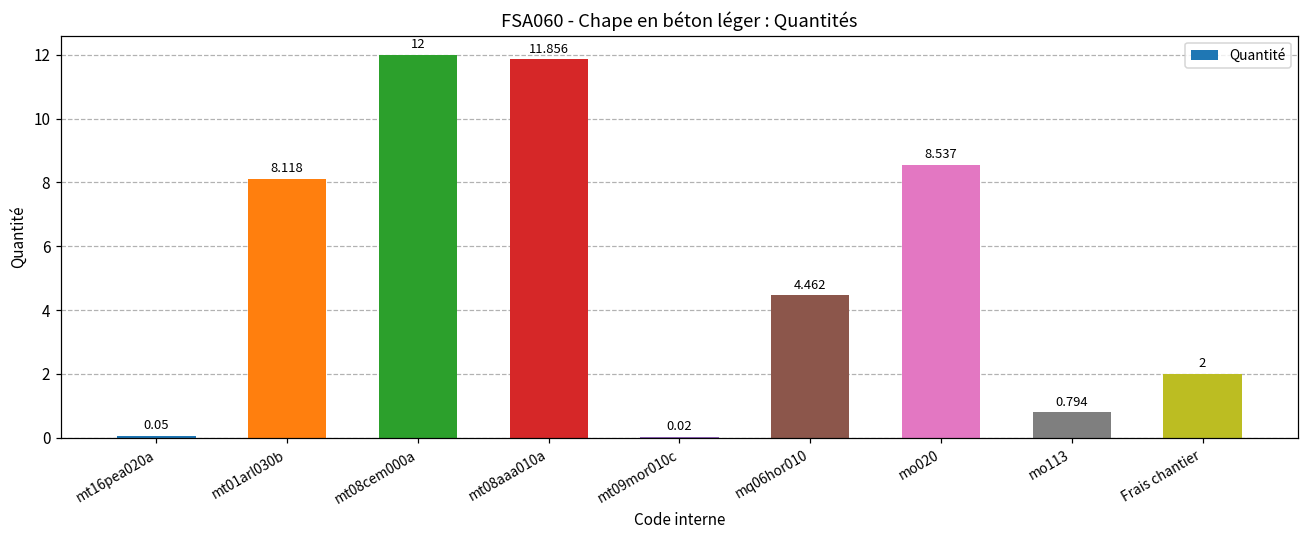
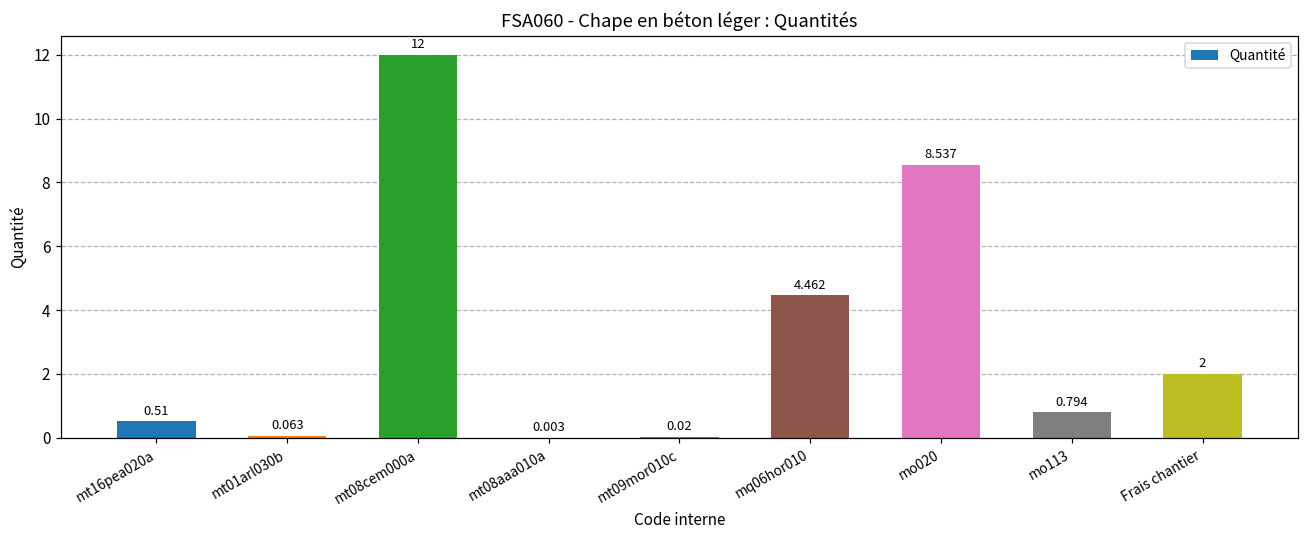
  {
-   "mt16pea020a": 0.05,
-   "mt01arl030b": 8.118,
+   "mt16pea020a": 0.51,
+   "mt01arl030b": 0.063,
    "mt08cem000a": 12,
-   "mt08aaa010a": 11.856,
+   "mt08aaa010a": 0.003,
    "mt09mor010c": 0.02,
    "mq06hor010": 4.462,
    "mo020": 8.537,
    "mo113": 0.794,
    "Frais chantier": 2
  }
